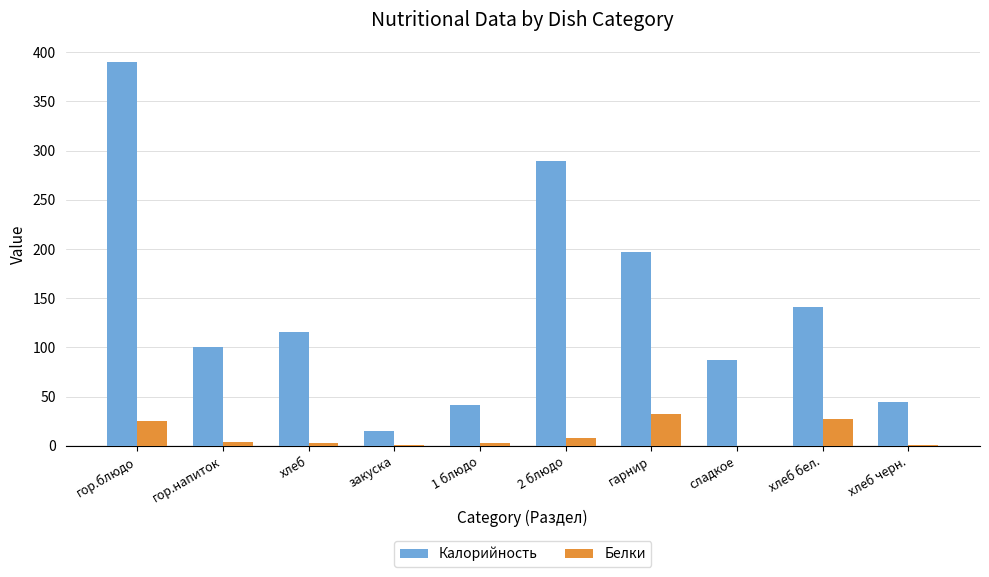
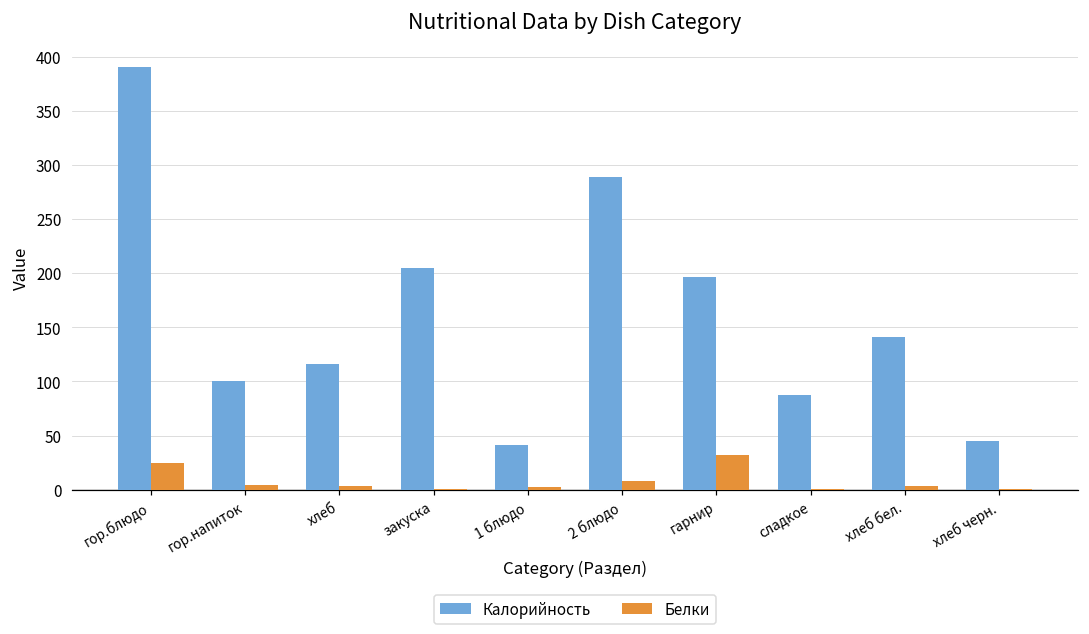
  {
    "Калорийность": {
      "гор.блюдо": 390,
      "гор.напиток": 100,
      "хлеб": 120,
-     "закуска": 20,
+     "закуска": 210,
      "1 блюдо": 40,
      "2 блюдо": 290,
      "гарнир": 200,
      "сладкое": 90,
      "хлеб бел.": 140,
      "хлеб черн.": 40
    },
    "Белки": {
      "гор.блюдо": 30,
      "гор.напиток": 0,
      "хлеб": 0,
      "1 блюдо": 0,
      "2 блюдо": 10,
      "гарнир": 30,
-     "хлеб бел.": 30
+     "хлеб бел.": 0
    }
  }
